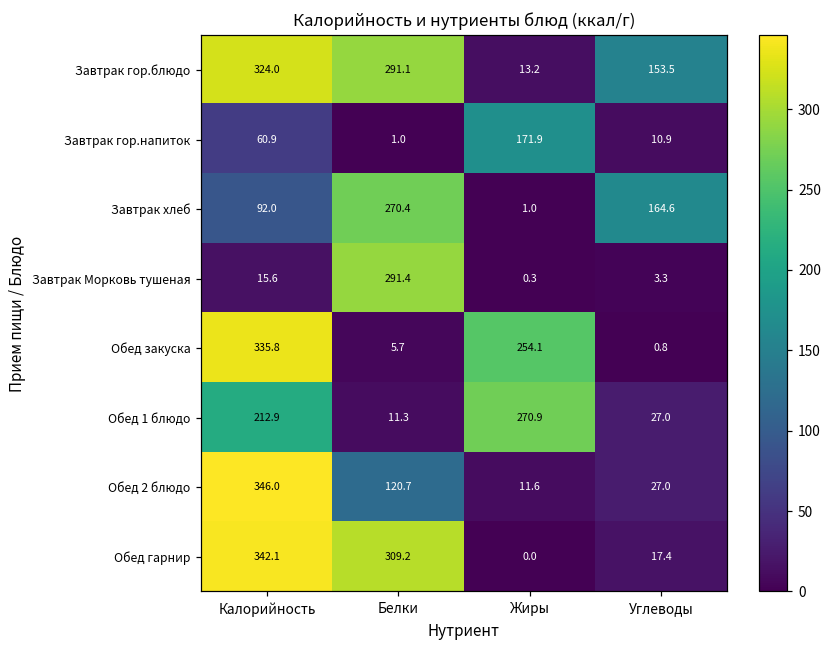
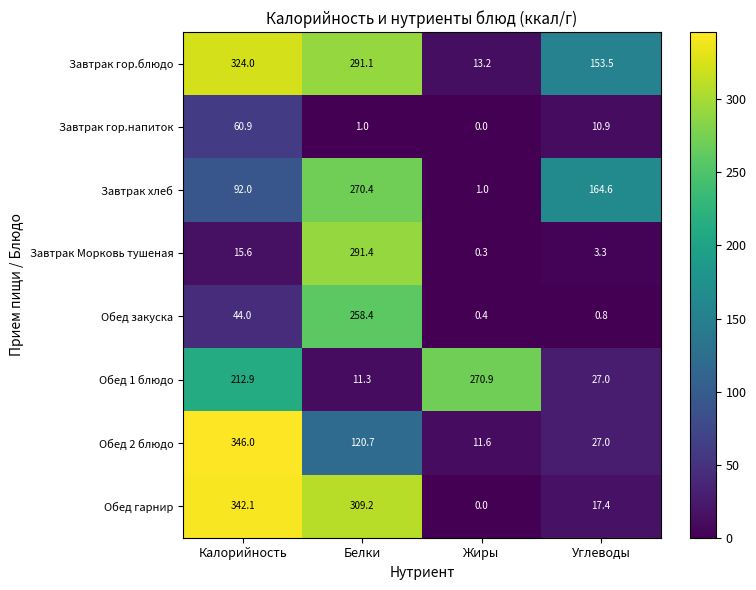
  {
    "Завтрак гор.блюдо": {
      "Калорийность": 324.0,
      "Белки": 291.1,
      "Жиры": 13.2,
      "Углеводы": 153.5
    },
    "Завтрак гор.напиток": {
      "Калорийность": 60.9,
      "Белки": 1.0,
-     "Жиры": 171.9,
+     "Жиры": 0.0,
      "Углеводы": 10.9
    },
    "Завтрак хлеб": {
      "Калорийность": 92.0,
      "Белки": 270.4,
      "Жиры": 1.0,
      "Углеводы": 164.6
    },
    "Завтрак Морковь тушеная": {
      "Калорийность": 15.6,
      "Белки": 291.4,
      "Жиры": 0.3,
      "Углеводы": 3.3
    },
    "Обед закуска": {
-     "Калорийность": 335.8,
-     "Белки": 5.7,
-     "Жиры": 254.1,
+     "Калорийность": 44.0,
+     "Белки": 258.4,
+     "Жиры": 0.4,
      "Углеводы": 0.8
    },
    "Обед 1 блюдо": {
      "Калорийность": 212.9,
      "Белки": 11.3,
      "Жиры": 270.9,
      "Углеводы": 27.0
    },
    "Обед 2 блюдо": {
      "Калорийность": 346.0,
      "Белки": 120.7,
      "Жиры": 11.6,
      "Углеводы": 27.0
    },
    "Обед гарнир": {
      "Калорийность": 342.1,
      "Белки": 309.2,
      "Жиры": 0.0,
      "Углеводы": 17.4
    }
  }
